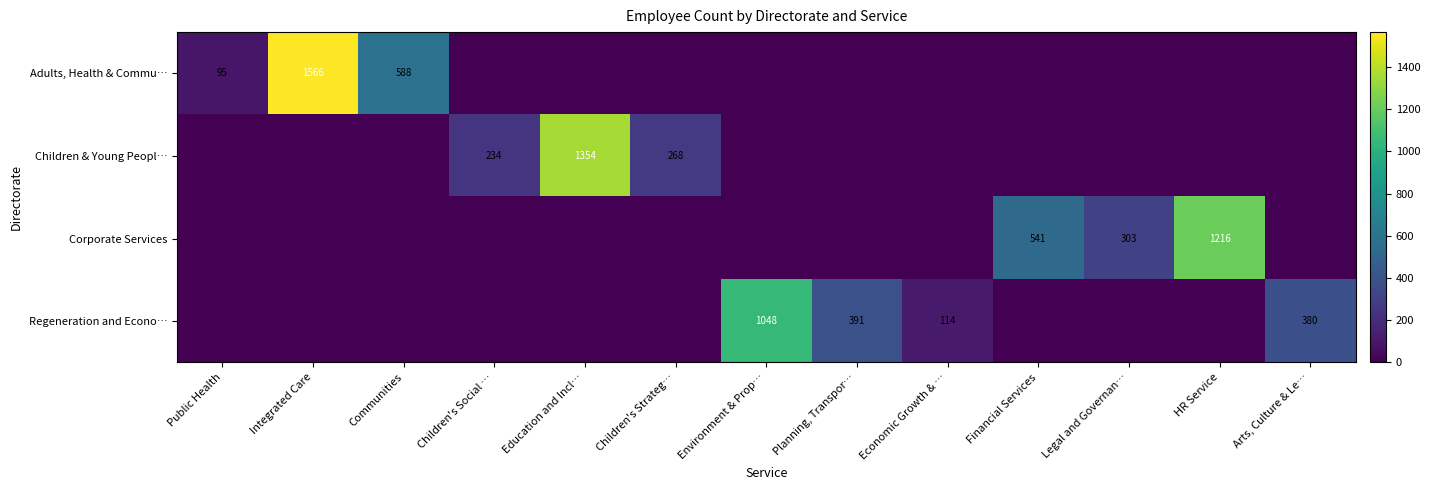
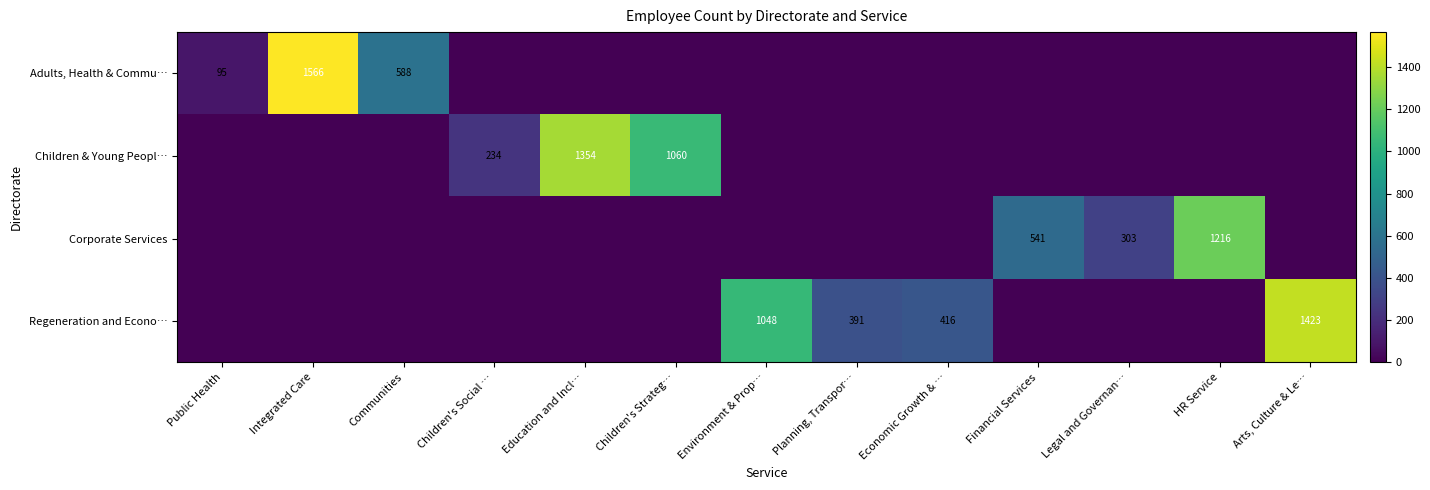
  {
    "Adults, Health & Commu…": {
      "Public Health": 95,
      "Integrated Care": 1566,
      "Communities": 588
    },
    "Children & Young Peopl…": {
      "Children's Social …": 234,
      "Education and Incl…": 1354,
-     "Children's Strateg…": 268
+     "Children's Strateg…": 1060
    },
    "Corporate Services": {
      "Financial Services": 541,
      "Legal and Governan…": 303,
      "HR Service": 1216
    },
    "Regeneration and Econo…": {
      "Environment & Prop…": 1048,
      "Planning, Transpor…": 391,
-     "Economic Growth & …": 114,
-     "Arts, Culture & Le…": 380
+     "Economic Growth & …": 416,
+     "Arts, Culture & Le…": 1423
    }
  }
